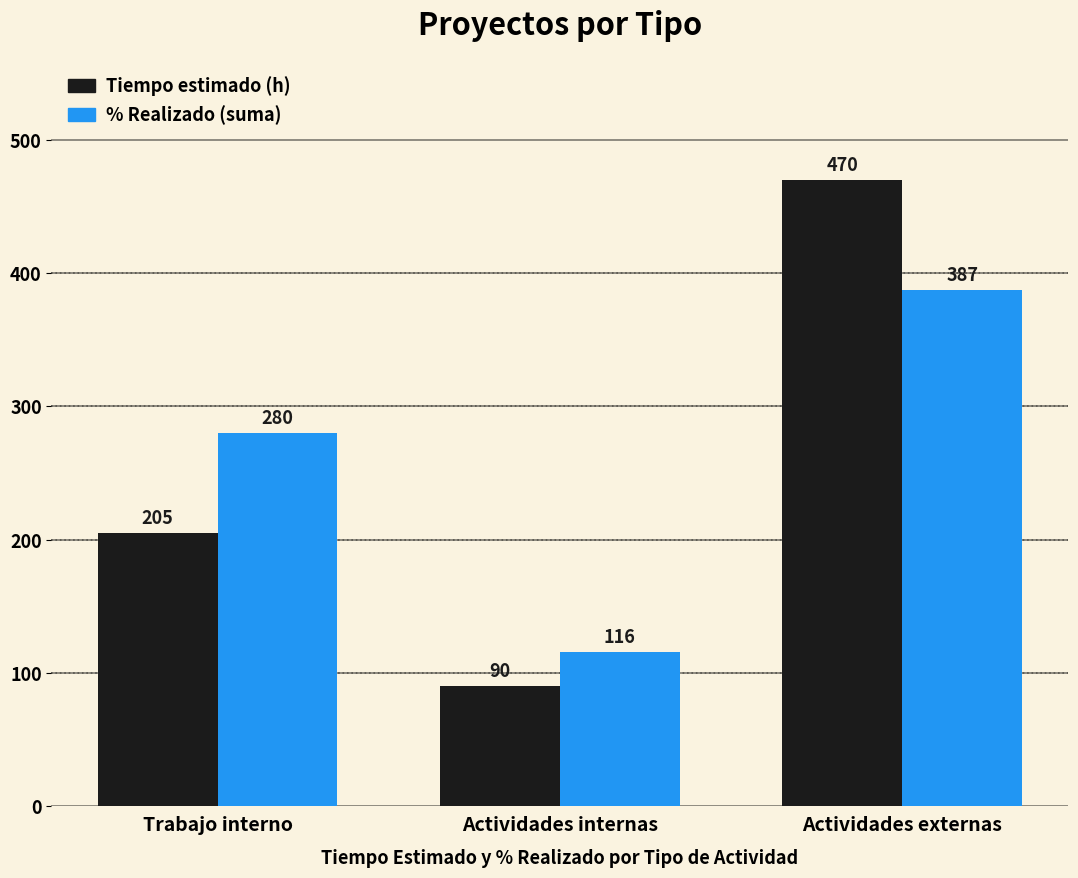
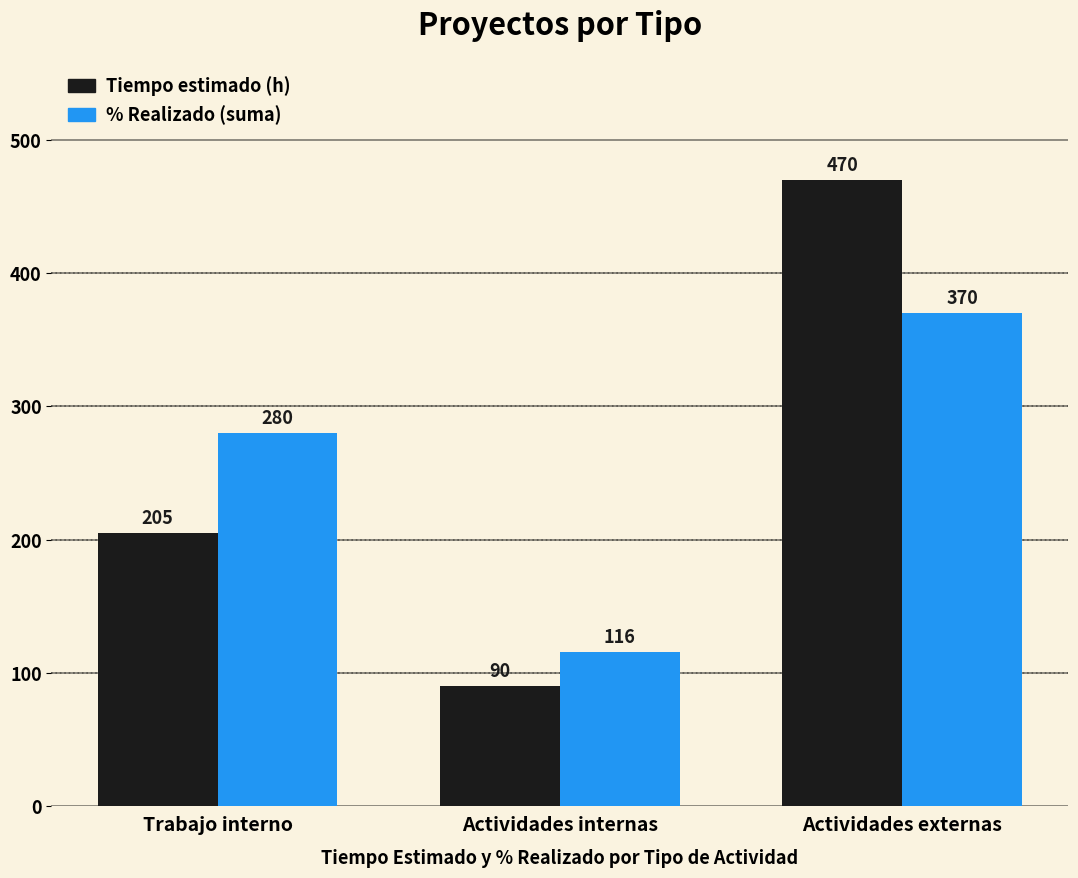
  {
    "% Realizado (suma)": {
      "Trabajo interno": 280,
      "Actividades internas": 116,
-     "Actividades externas": 387
+     "Actividades externas": 370
    }
  }
